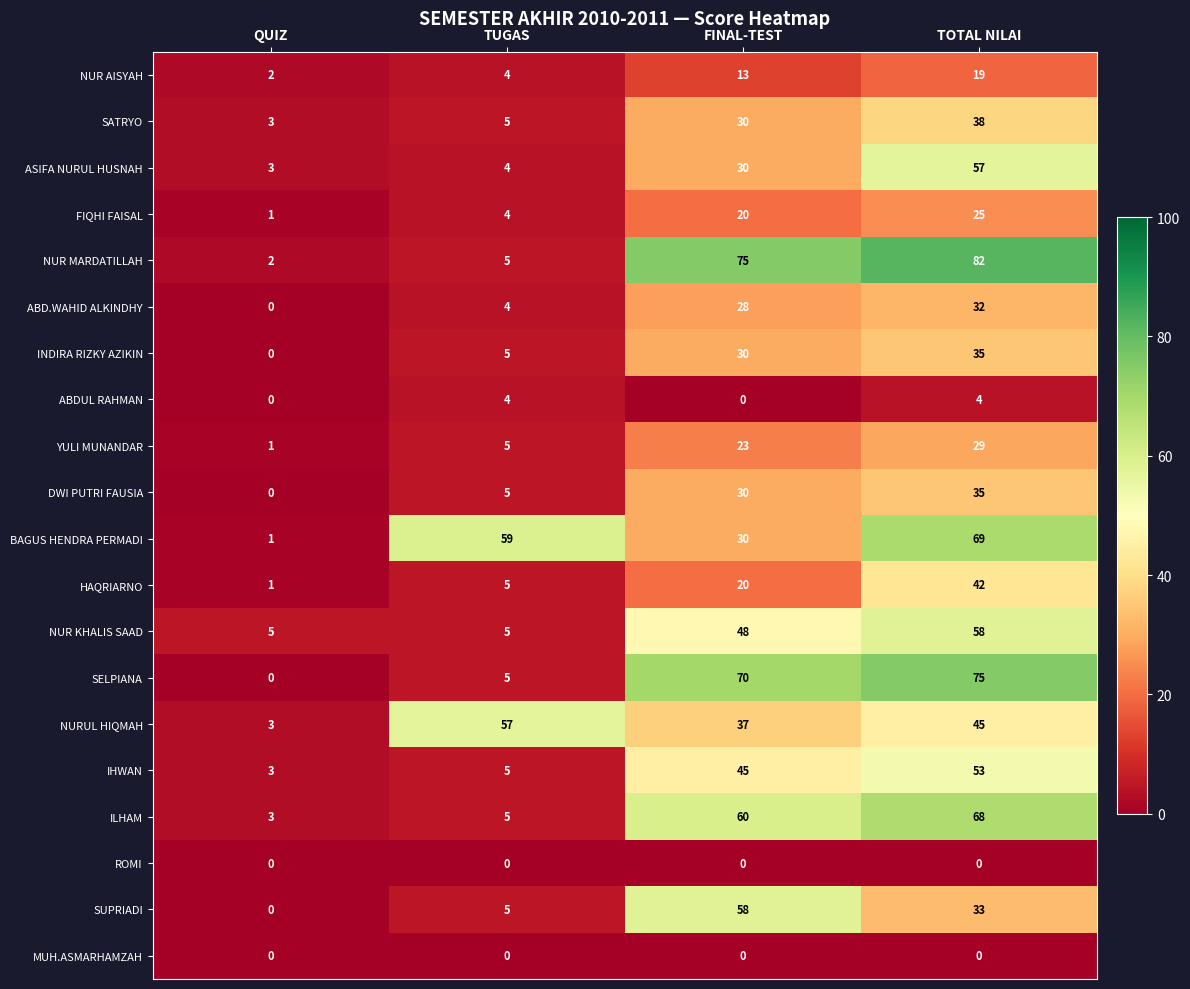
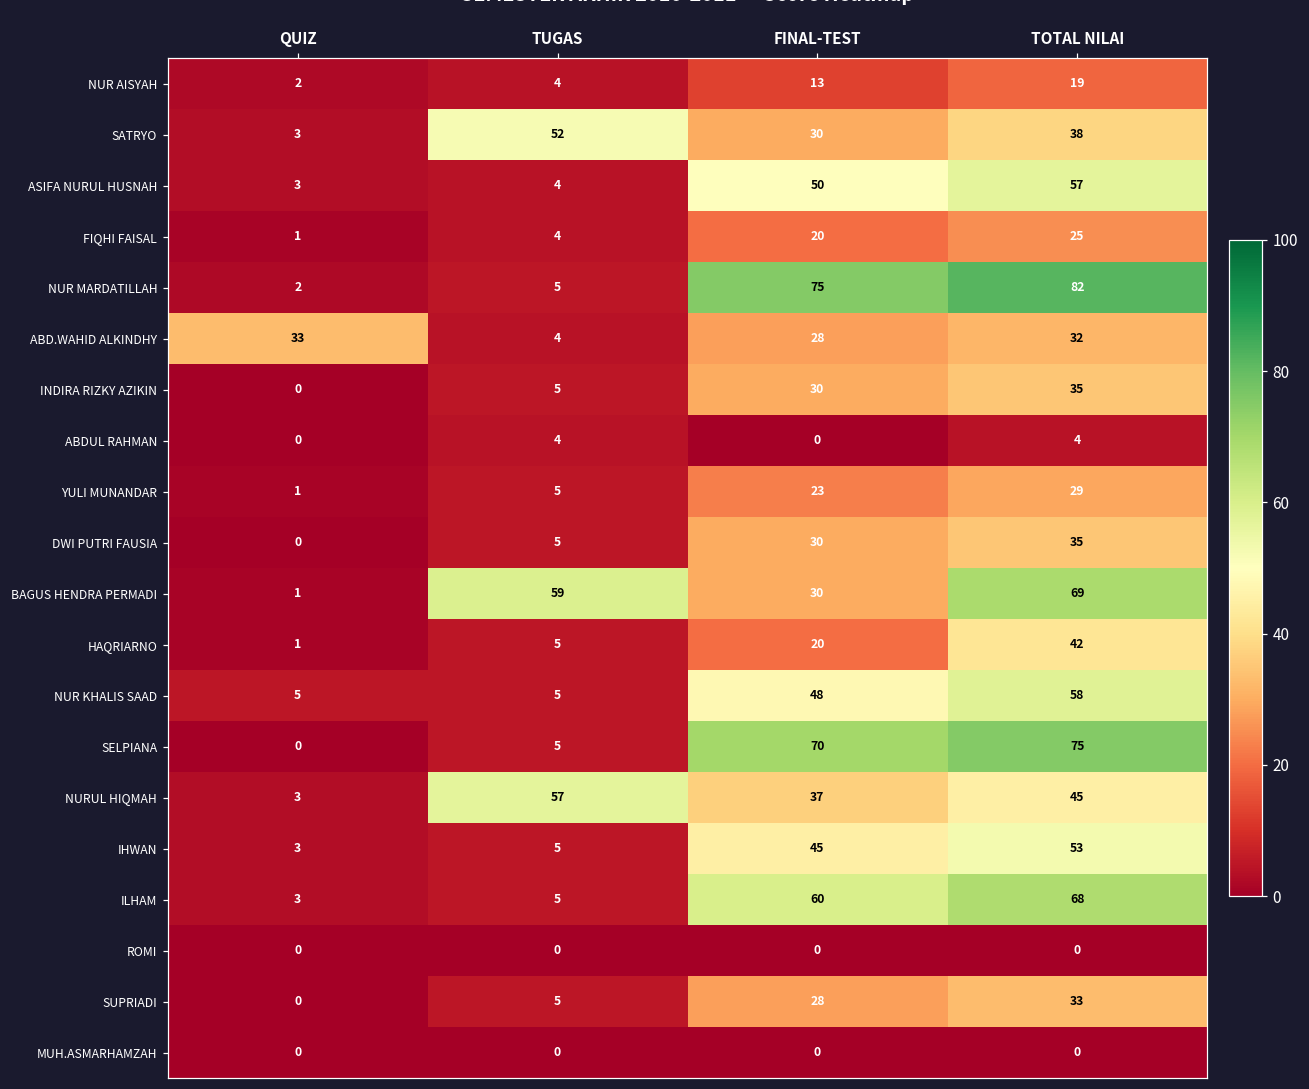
  {
    "NUR AISYAH": {
      "QUIZ": 2,
      "TUGAS": 4,
      "FINAL-TEST": 13,
      "TOTAL NILAI": 19
    },
    "SATRYO": {
      "QUIZ": 3,
-     "TUGAS": 5,
+     "TUGAS": 52,
      "FINAL-TEST": 30,
      "TOTAL NILAI": 38
    },
    "ASIFA NURUL HUSNAH": {
      "QUIZ": 3,
      "TUGAS": 4,
-     "FINAL-TEST": 30,
+     "FINAL-TEST": 50,
      "TOTAL NILAI": 57
    },
    "FIQHI FAISAL": {
      "QUIZ": 1,
      "TUGAS": 4,
      "FINAL-TEST": 20,
      "TOTAL NILAI": 25
    },
    "NUR MARDATILLAH": {
      "QUIZ": 2,
      "TUGAS": 5,
      "FINAL-TEST": 75,
      "TOTAL NILAI": 82
    },
    "ABD.WAHID ALKINDHY": {
-     "QUIZ": 0,
+     "QUIZ": 33,
      "TUGAS": 4,
      "FINAL-TEST": 28,
      "TOTAL NILAI": 32
    },
    "INDIRA RIZKY AZIKIN": {
      "QUIZ": 0,
      "TUGAS": 5,
      "FINAL-TEST": 30,
      "TOTAL NILAI": 35
    },
    "ABDUL RAHMAN": {
      "QUIZ": 0,
      "TUGAS": 4,
      "FINAL-TEST": 0,
      "TOTAL NILAI": 4
    },
    "YULI MUNANDAR": {
      "QUIZ": 1,
      "TUGAS": 5,
      "FINAL-TEST": 23,
      "TOTAL NILAI": 29
    },
    "DWI PUTRI FAUSIA": {
      "QUIZ": 0,
      "TUGAS": 5,
      "FINAL-TEST": 30,
      "TOTAL NILAI": 35
    },
    "BAGUS HENDRA PERMADI": {
      "QUIZ": 1,
      "TUGAS": 59,
      "FINAL-TEST": 30,
      "TOTAL NILAI": 69
    },
    "HAQRIARNO": {
      "QUIZ": 1,
      "TUGAS": 5,
      "FINAL-TEST": 20,
      "TOTAL NILAI": 42
    },
    "NUR KHALIS SAAD": {
      "QUIZ": 5,
      "TUGAS": 5,
      "FINAL-TEST": 48,
      "TOTAL NILAI": 58
    },
    "SELPIANA": {
      "QUIZ": 0,
      "TUGAS": 5,
      "FINAL-TEST": 70,
      "TOTAL NILAI": 75
    },
    "NURUL HIQMAH": {
      "QUIZ": 3,
      "TUGAS": 57,
      "FINAL-TEST": 37,
      "TOTAL NILAI": 45
    },
    "IHWAN": {
      "QUIZ": 3,
      "TUGAS": 5,
      "FINAL-TEST": 45,
      "TOTAL NILAI": 53
    },
    "ILHAM": {
      "QUIZ": 3,
      "TUGAS": 5,
      "FINAL-TEST": 60,
      "TOTAL NILAI": 68
    },
    "ROMI": {
      "QUIZ": 0,
      "TUGAS": 0,
      "FINAL-TEST": 0,
      "TOTAL NILAI": 0
    },
    "SUPRIADI": {
      "QUIZ": 0,
      "TUGAS": 5,
-     "FINAL-TEST": 58,
+     "FINAL-TEST": 28,
      "TOTAL NILAI": 33
    },
    "MUH.ASMARHAMZAH": {
      "QUIZ": 0,
      "TUGAS": 0,
      "FINAL-TEST": 0,
      "TOTAL NILAI": 0
    }
  }
